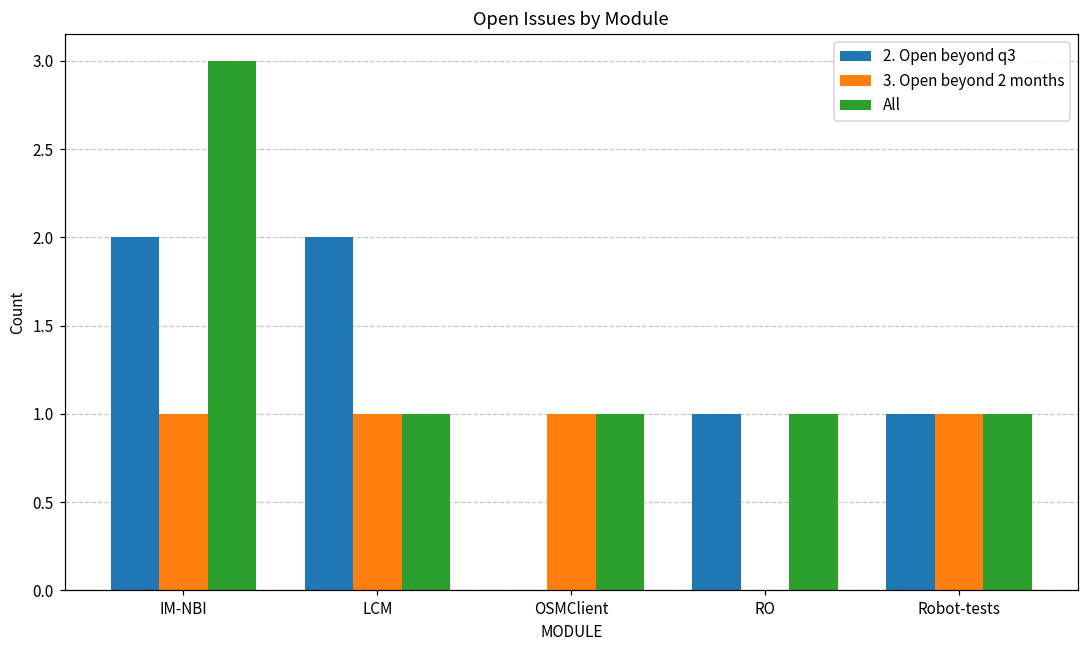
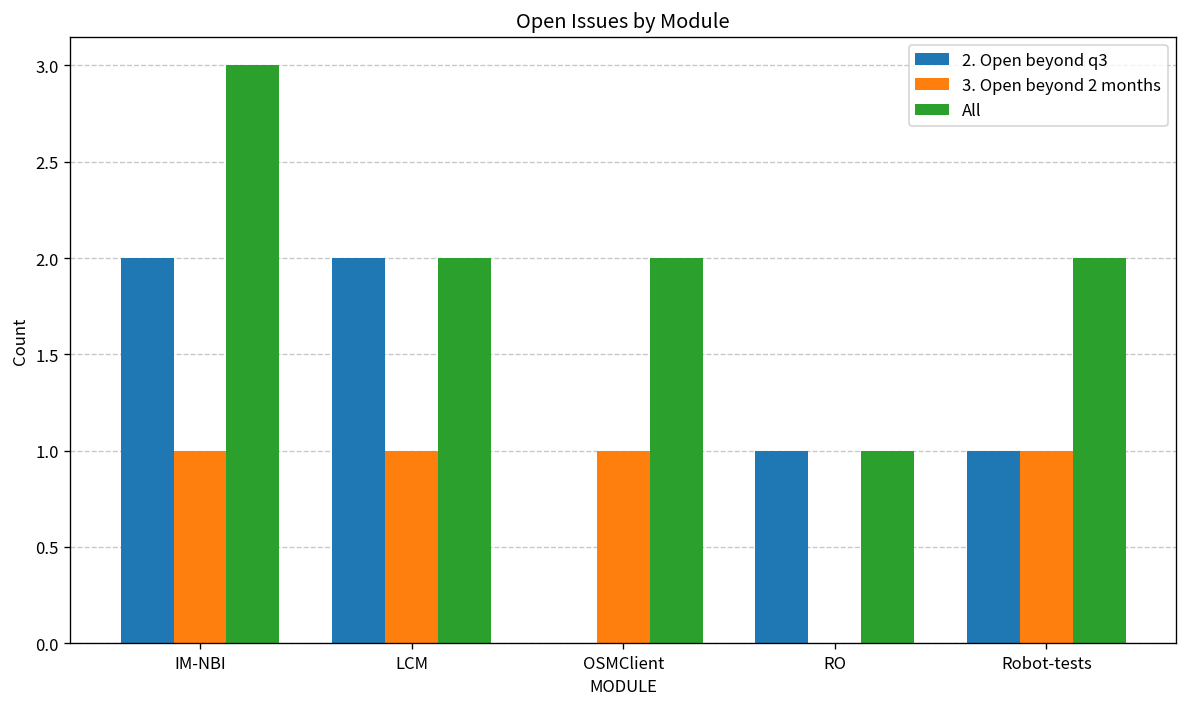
  {
    "2. Open beyond q3": {
      "IM-NBI": 2,
      "LCM": 2,
      "OSMClient": 0,
      "RO": 1,
      "Robot-tests": 1
    },
    "3. Open beyond 2 months": {
      "IM-NBI": 1,
      "LCM": 1,
      "OSMClient": 1,
      "RO": 0,
      "Robot-tests": 1
    },
    "All": {
      "IM-NBI": 3,
-     "LCM": 1,
-     "OSMClient": 1,
+     "LCM": 2,
+     "OSMClient": 2,
      "RO": 1,
-     "Robot-tests": 1
+     "Robot-tests": 2
    }
  }
